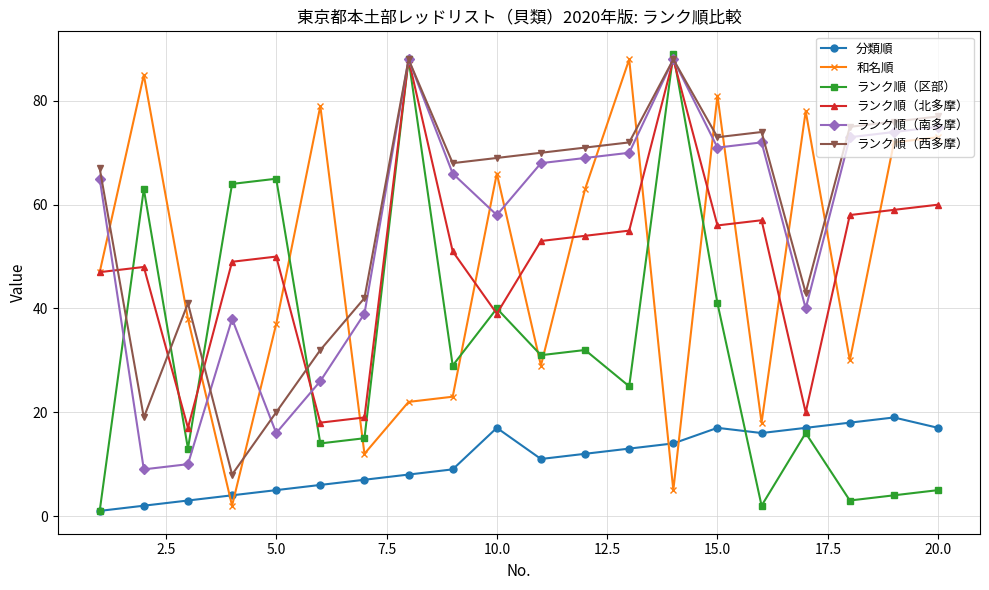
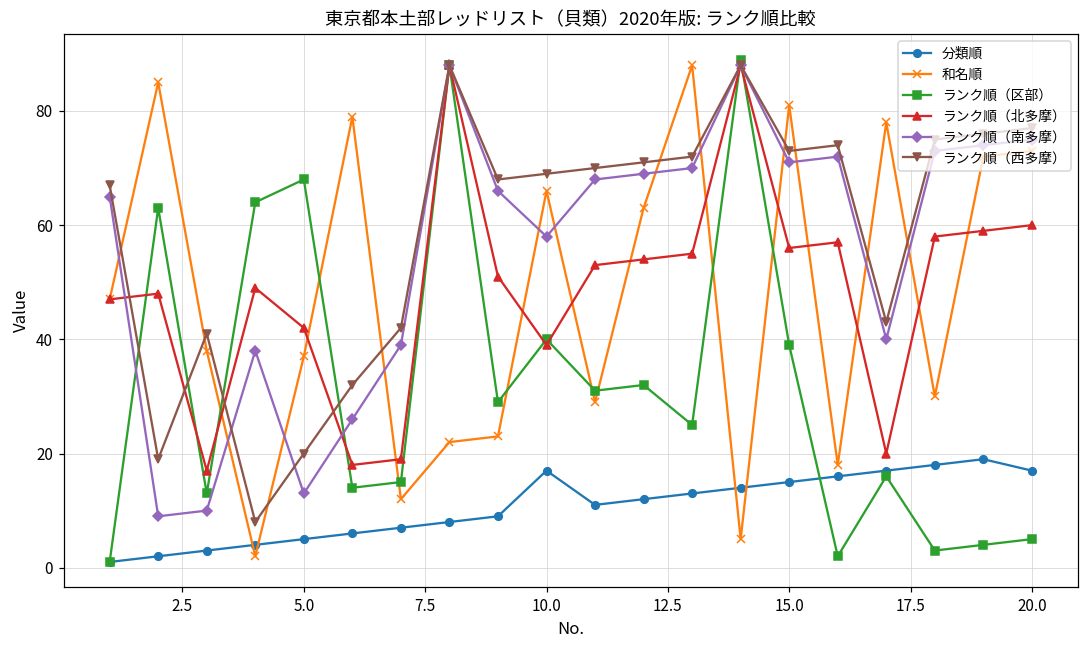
  {
    "分類順": {
      "5.0": 5,
      "10.0": 17,
-     "15.0": 17,
+     "15.0": 15,
      "20.0": 17
    },
    "和名順": {
      "5.0": 37,
      "10.0": 66,
      "15.0": 81
    },
    "ランク順（区部）": {
-     "5.0": 65,
+     "5.0": 68,
      "10.0": 40,
-     "15.0": 41,
+     "15.0": 39,
      "20.0": 5
    },
    "ランク順（北多摩）": {
-     "5.0": 50,
+     "5.0": 42,
      "10.0": 39,
      "15.0": 56,
      "20.0": 60
    },
    "ランク順（南多摩）": {
-     "5.0": 16,
+     "5.0": 13,
      "10.0": 58,
      "15.0": 71
    },
    "ランク順（西多摩）": {
      "5.0": 20,
      "10.0": 69,
      "15.0": 73
    }
  }
